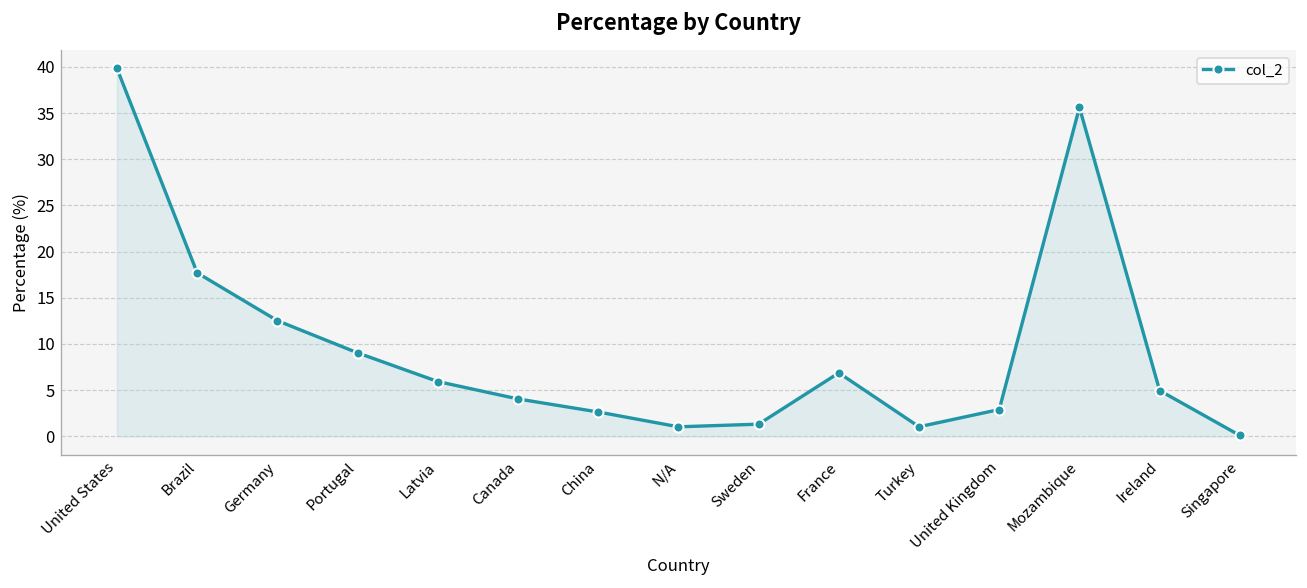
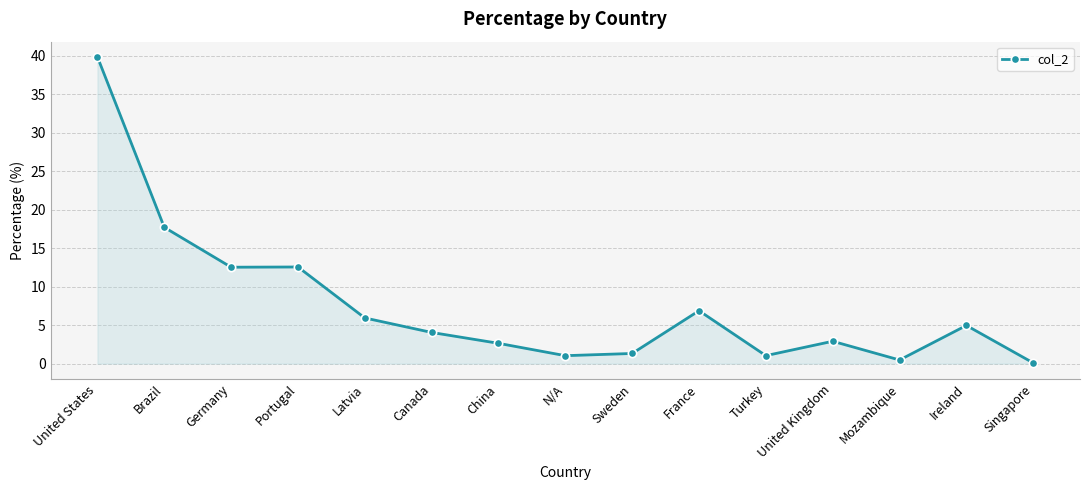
  {
    "United States": 40,
    "Brazil": 18,
    "Germany": 13,
-   "Portugal": 9,
+   "Portugal": 13,
    "Latvia": 6,
    "Canada": 4,
    "China": 3,
    "N/A": 1,
    "Sweden": 1,
    "France": 7,
    "Turkey": 1,
    "United Kingdom": 3,
-   "Mozambique": 36,
+   "Mozambique": 0,
    "Ireland": 5,
    "Singapore": 0
  }
